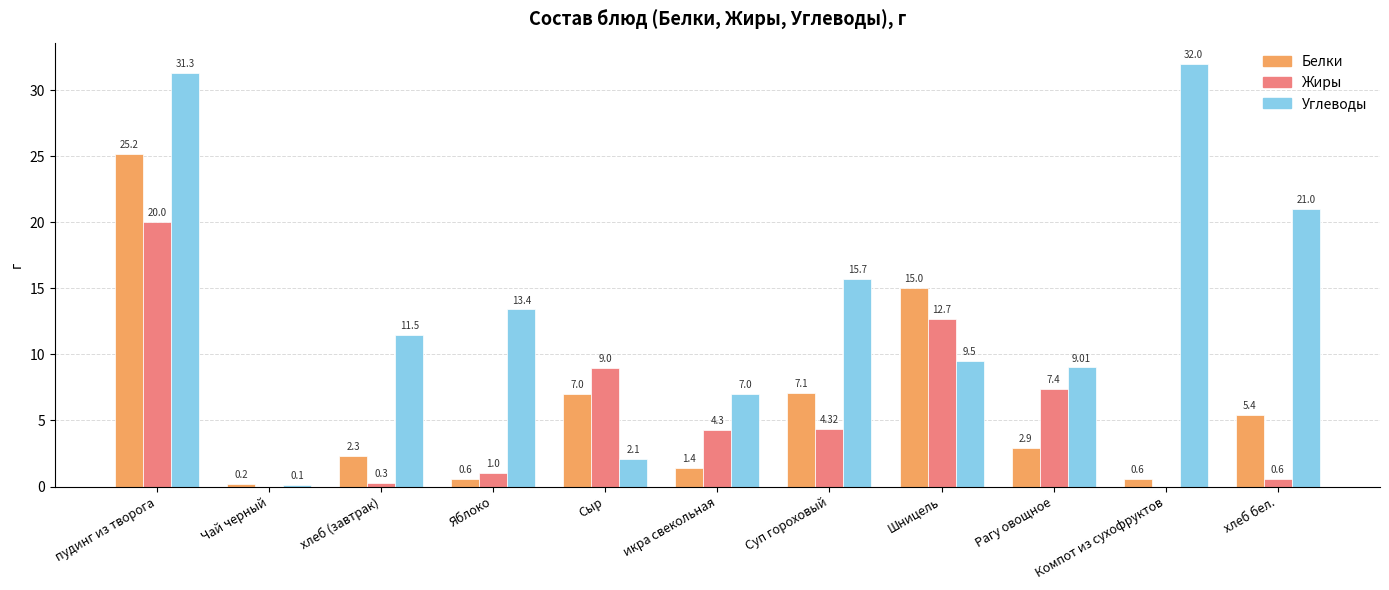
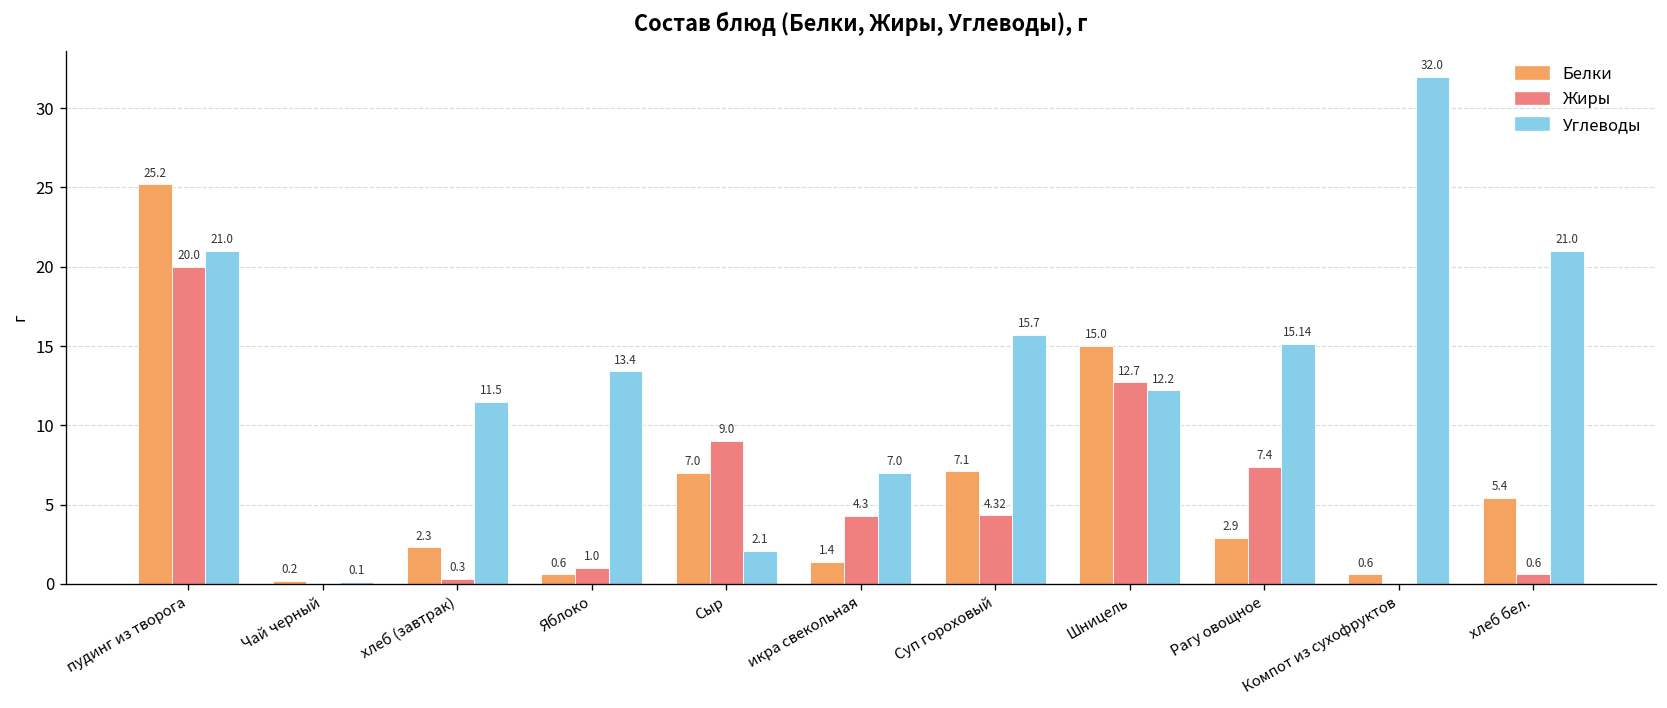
  {
    "Углеводы": {
-     "пудинг из творога": 31.3,
+     "пудинг из творога": 21.0,
      "Чай черный": 0.1,
      "хлеб (завтрак)": 11.5,
      "Яблоко": 13.4,
      "Сыр": 2.1,
      "икра свекольная": 7.0,
      "Суп гороховый": 15.7,
-     "Шницель": 9.5,
-     "Рагу овощное": 9.01,
+     "Шницель": 12.2,
+     "Рагу овощное": 15.14,
      "Компот из сухофруктов": 32.0,
      "хлеб бел.": 21.0
    }
  }
